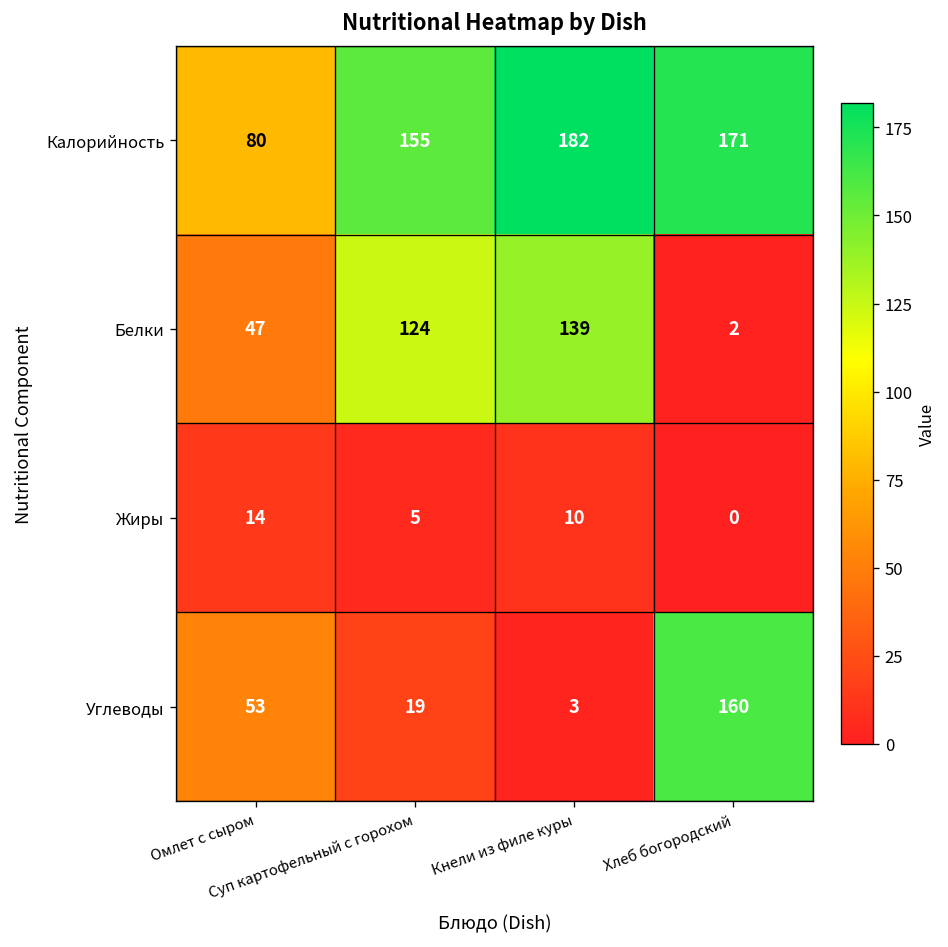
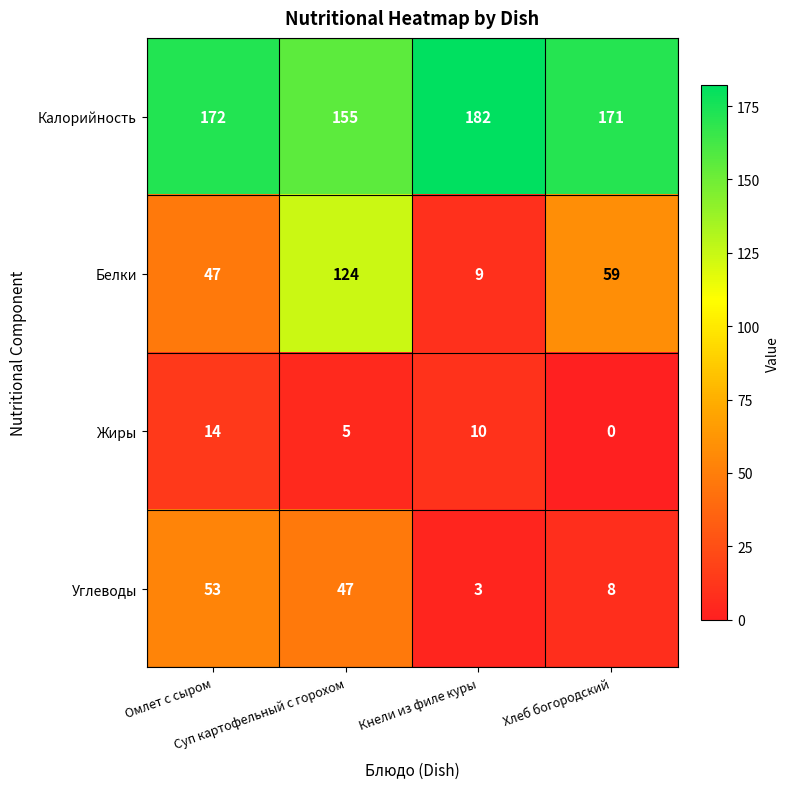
  {
    "Калорийность": {
-     "Омлет с сыром": 80,
+     "Омлет с сыром": 172,
      "Суп картофельный с горохом": 155,
      "Кнели из филе куры": 182,
      "Хлеб богородский": 171
    },
    "Белки": {
      "Омлет с сыром": 47,
      "Суп картофельный с горохом": 124,
-     "Кнели из филе куры": 139,
-     "Хлеб богородский": 2
+     "Кнели из филе куры": 9,
+     "Хлеб богородский": 59
    },
    "Жиры": {
      "Омлет с сыром": 14,
      "Суп картофельный с горохом": 5,
      "Кнели из филе куры": 10,
      "Хлеб богородский": 0
    },
    "Углеводы": {
      "Омлет с сыром": 53,
-     "Суп картофельный с горохом": 19,
+     "Суп картофельный с горохом": 47,
      "Кнели из филе куры": 3,
-     "Хлеб богородский": 160
+     "Хлеб богородский": 8
    }
  }
